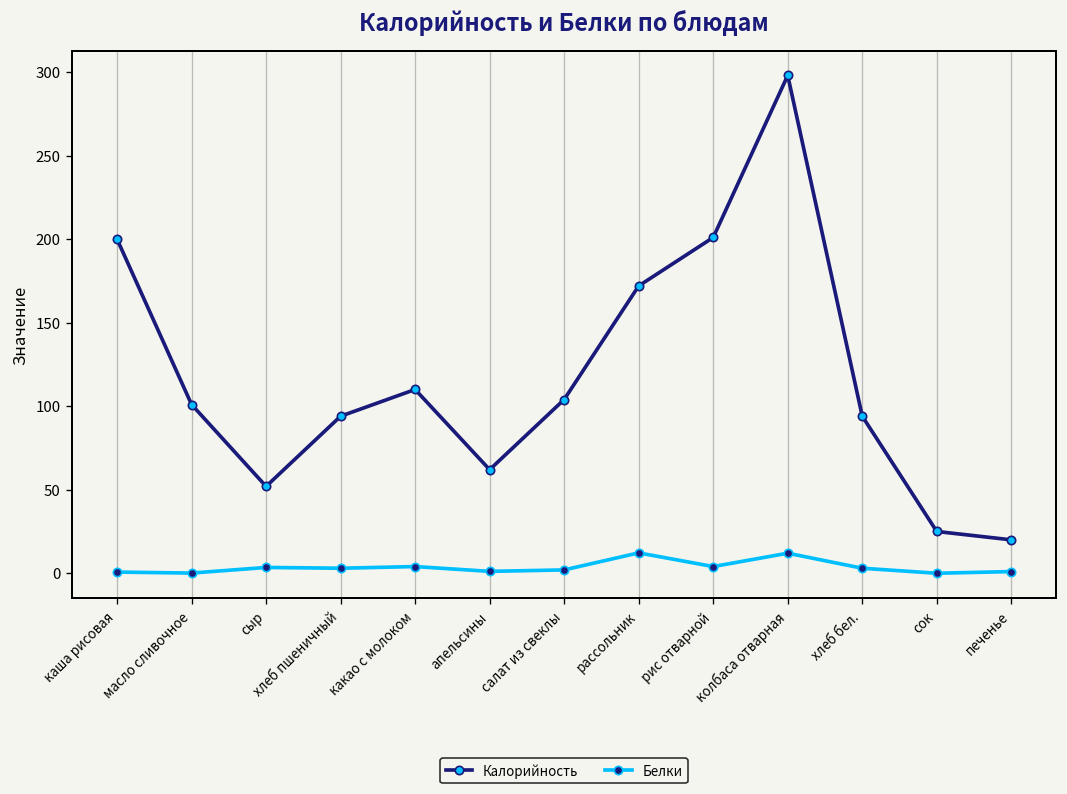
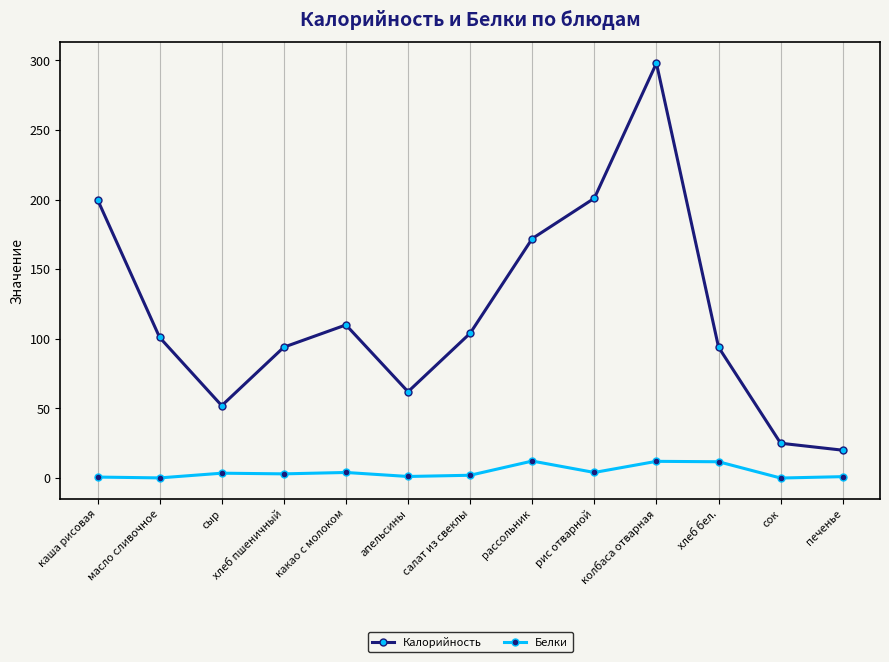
  {
    "Калорийность": {
      "каша рисовая": 200,
      "масло сливочное": 101,
      "сыр": 52,
      "хлеб пшеничный": 94,
      "какао с молоком": 110,
      "апельсины": 62,
      "салат из свеклы": 104,
      "рассольник": 172,
      "рис отварной": 201,
      "колбаса отварная": 298,
      "хлеб бел.": 94,
      "сок": 25,
      "печенье": 20
    },
    "Белки": {
      "каша рисовая": 1,
      "масло сливочное": 0,
      "сыр": 3,
      "хлеб пшеничный": 3,
      "какао с молоком": 4,
      "апельсины": 1,
      "салат из свеклы": 2,
      "рассольник": 12,
      "рис отварной": 4,
      "колбаса отварная": 12,
-     "хлеб бел.": 3,
+     "хлеб бел.": 12,
      "сок": 0,
      "печенье": 1
    }
  }
